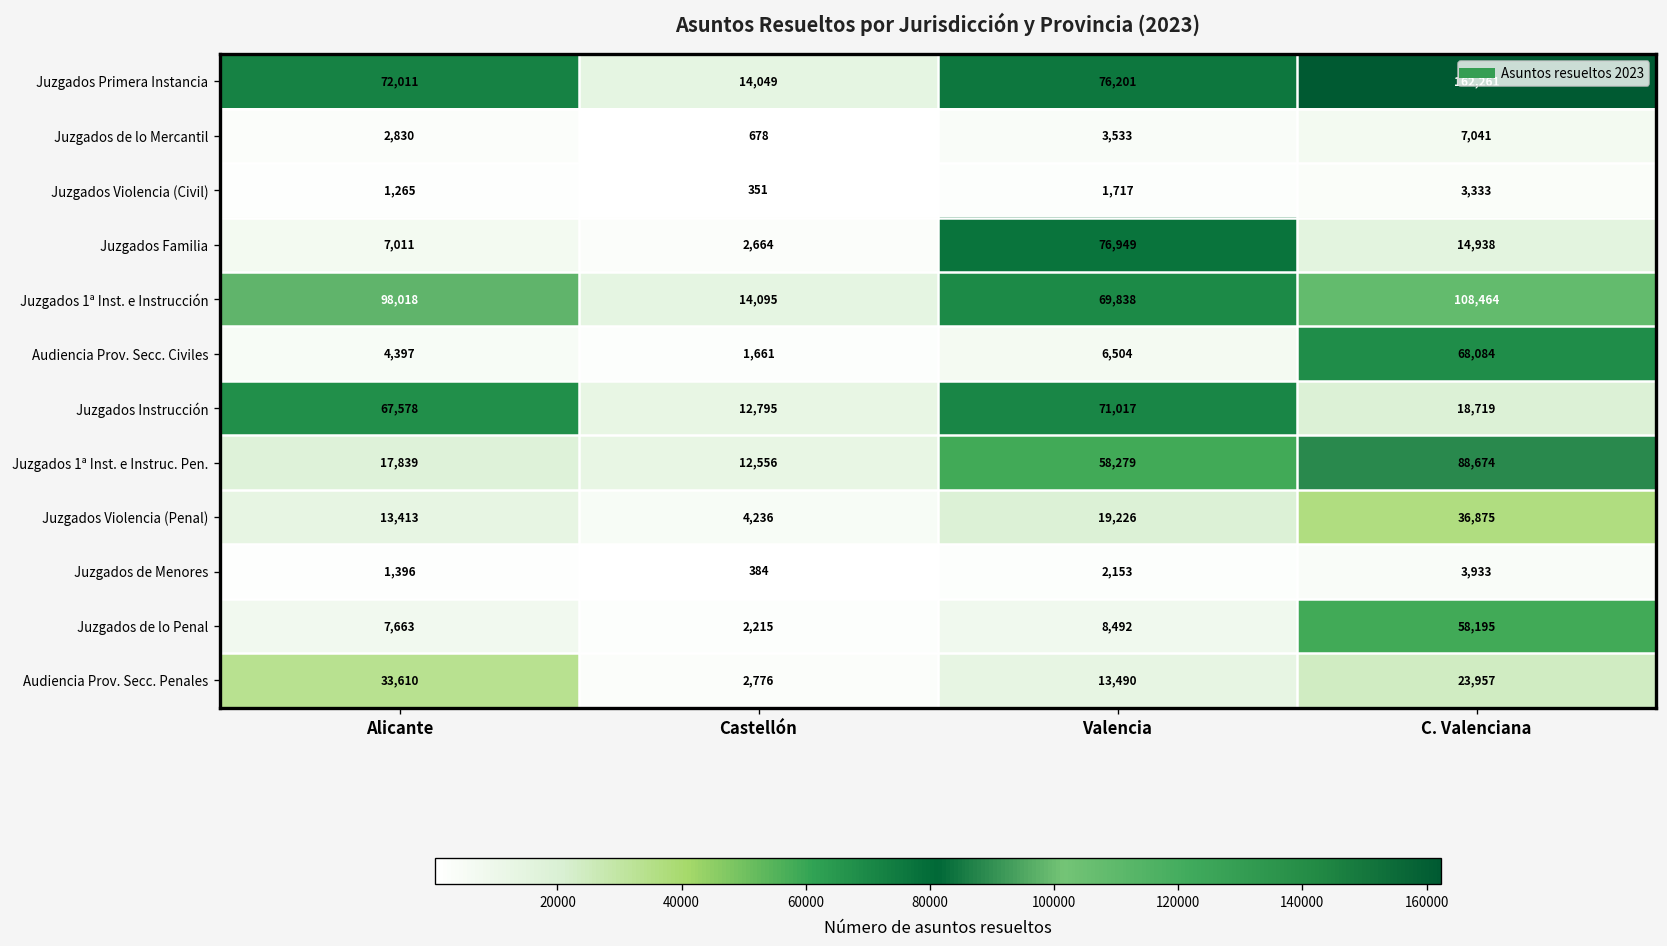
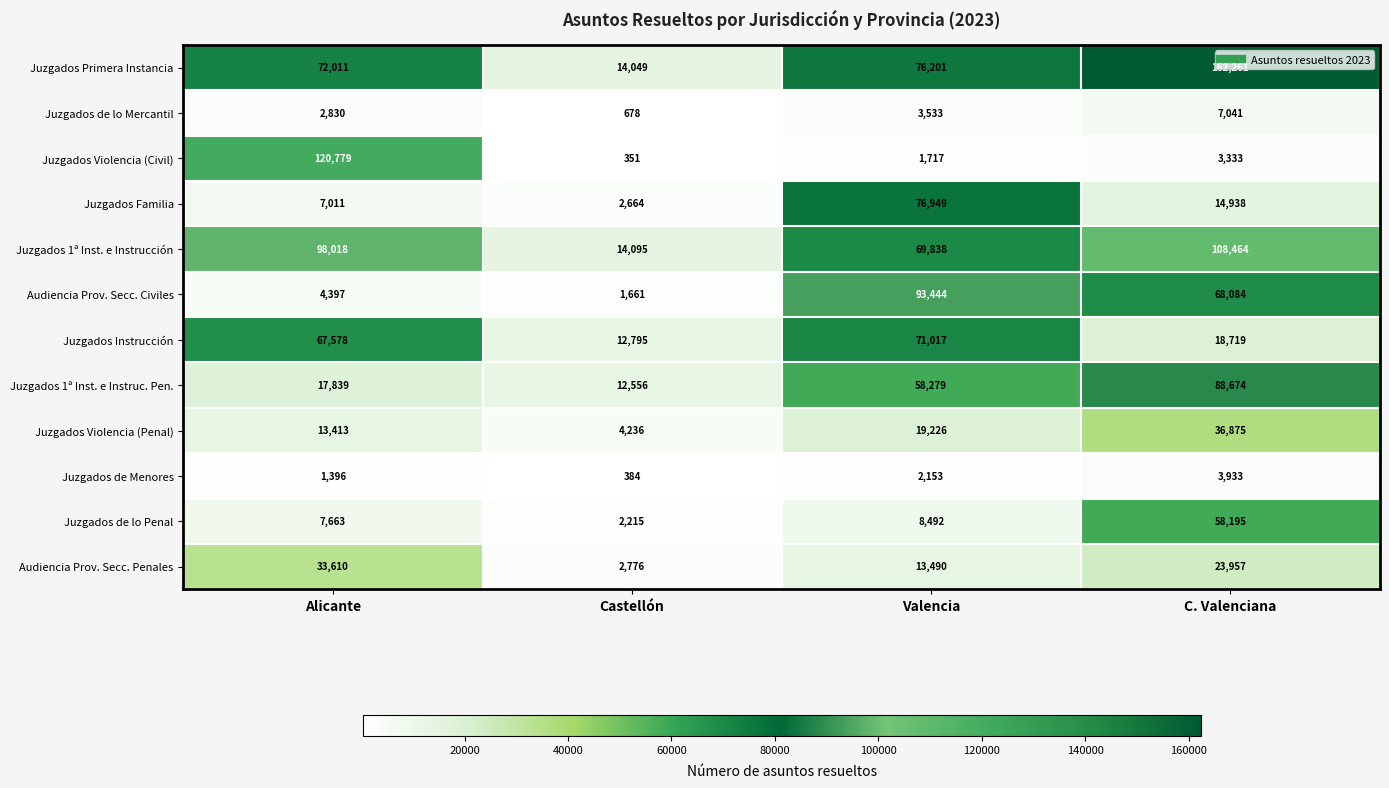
  {
    "Juzgados Primera Instancia": {
      "Alicante": "72,011",
      "Castellón": "14,049",
      "Valencia": "76,201"
    },
    "Juzgados de lo Mercantil": {
      "Alicante": "2,830",
      "Castellón": "678",
      "Valencia": "3,533",
      "C. Valenciana": "7,041"
    },
    "Juzgados Violencia (Civil)": {
-     "Alicante": "1,265",
+     "Alicante": "120,779",
      "Castellón": "351",
      "Valencia": "1,717",
      "C. Valenciana": "3,333"
    },
    "Juzgados Familia": {
      "Alicante": "7,011",
      "Castellón": "2,664",
      "Valencia": "76,949",
      "C. Valenciana": "14,938"
    },
    "Juzgados 1ª Inst. e Instrucción": {
      "Alicante": "98,018",
      "Castellón": "14,095",
      "Valencia": "69,838",
      "C. Valenciana": "108,464"
    },
    "Audiencia Prov. Secc. Civiles": {
      "Alicante": "4,397",
      "Castellón": "1,661",
-     "Valencia": "6,504",
+     "Valencia": "93,444",
      "C. Valenciana": "68,084"
    },
    "Juzgados Instrucción": {
      "Alicante": "67,578",
      "Castellón": "12,795",
      "Valencia": "71,017",
      "C. Valenciana": "18,719"
    },
    "Juzgados 1ª Inst. e Instruc. Pen.": {
      "Alicante": "17,839",
      "Castellón": "12,556",
      "Valencia": "58,279",
      "C. Valenciana": "88,674"
    },
    "Juzgados Violencia (Penal)": {
      "Alicante": "13,413",
      "Castellón": "4,236",
      "Valencia": "19,226",
      "C. Valenciana": "36,875"
    },
    "Juzgados de Menores": {
      "Alicante": "1,396",
      "Castellón": "384",
      "Valencia": "2,153",
      "C. Valenciana": "3,933"
    },
    "Juzgados de lo Penal": {
      "Alicante": "7,663",
      "Castellón": "2,215",
      "Valencia": "8,492",
      "C. Valenciana": "58,195"
    },
    "Audiencia Prov. Secc. Penales": {
      "Alicante": "33,610",
      "Castellón": "2,776",
      "Valencia": "13,490",
      "C. Valenciana": "23,957"
    }
  }
